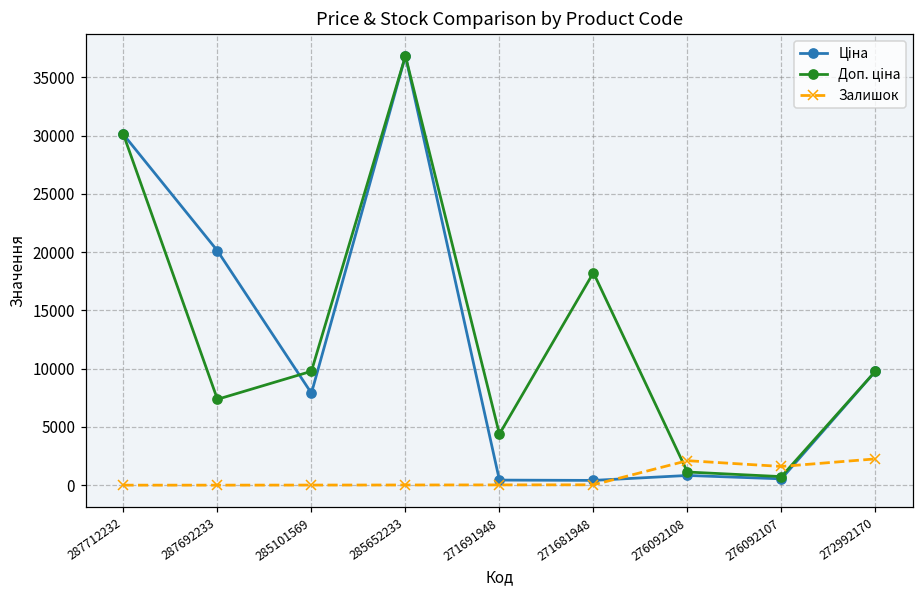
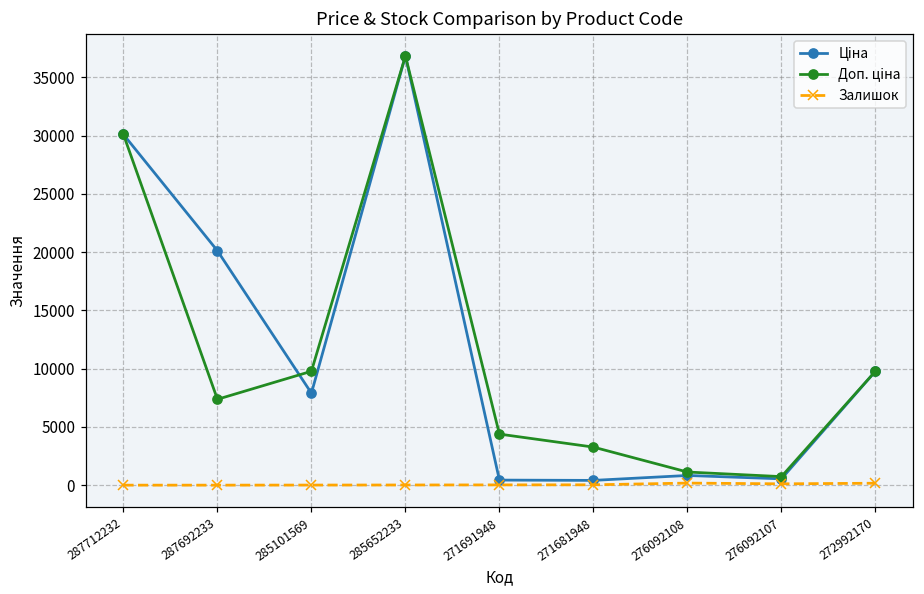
  {
    "Ціна": {
      "287692233": 20100,
      "285101569": 7900,
      "271691948": 400,
      "271681948": 400,
      "276092108": 800
    },
    "Доп. ціна": {
      "287692233": 7400,
      "285101569": 9800,
      "271691948": 4400,
-     "271681948": 18200,
+     "271681948": 3300,
      "276092108": 1100
    },
    "Залишок": {
      "287712232": 0,
      "287692233": 0,
      "285101569": 0,
      "285652233": 0,
      "271691948": 0,
      "271681948": 0,
-     "276092108": 2100,
-     "276092107": 1600,
-     "272992170": 2300
+     "276092108": 200,
+     "276092107": 100,
+     "272992170": 200
    }
  }
